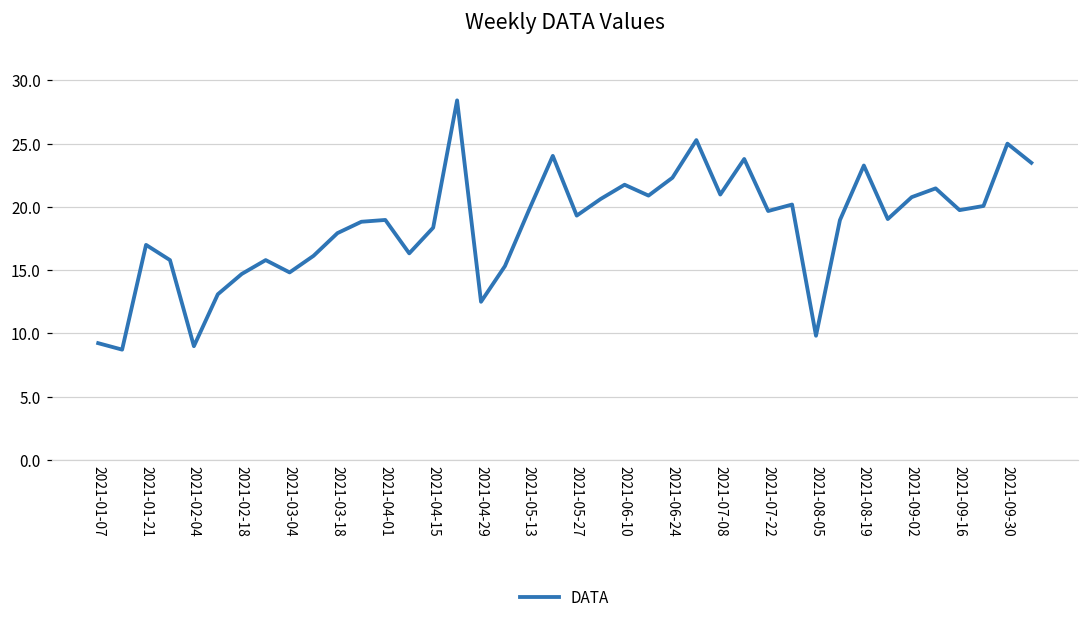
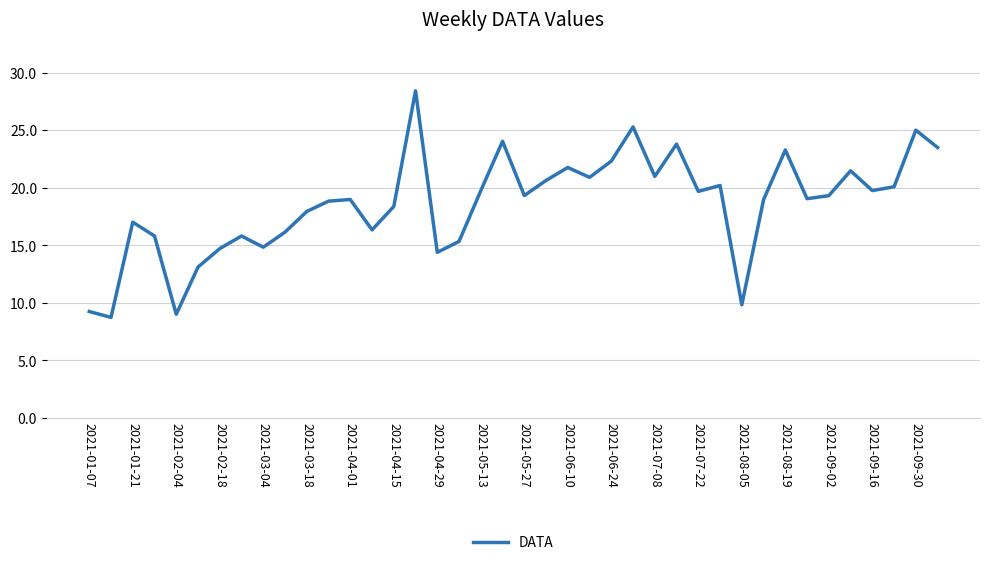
  {
    "2021-01-07": 9.2,
    "2021-01-21": 17.0,
    "2021-02-04": 9.0,
    "2021-02-18": 14.7,
    "2021-03-04": 14.8,
    "2021-03-18": 17.9,
    "2021-04-01": 19.0,
    "2021-04-15": 18.4,
-   "2021-04-29": 12.5,
+   "2021-04-29": 14.4,
    "2021-05-13": 19.7,
    "2021-05-27": 19.3,
    "2021-06-10": 21.7,
    "2021-06-24": 22.3,
    "2021-07-08": 21.0,
    "2021-07-22": 19.7,
    "2021-08-05": 9.8,
    "2021-08-19": 23.3,
-   "2021-09-02": 20.8,
+   "2021-09-02": 19.3,
    "2021-09-16": 19.7,
    "2021-09-30": 25.0
  }
